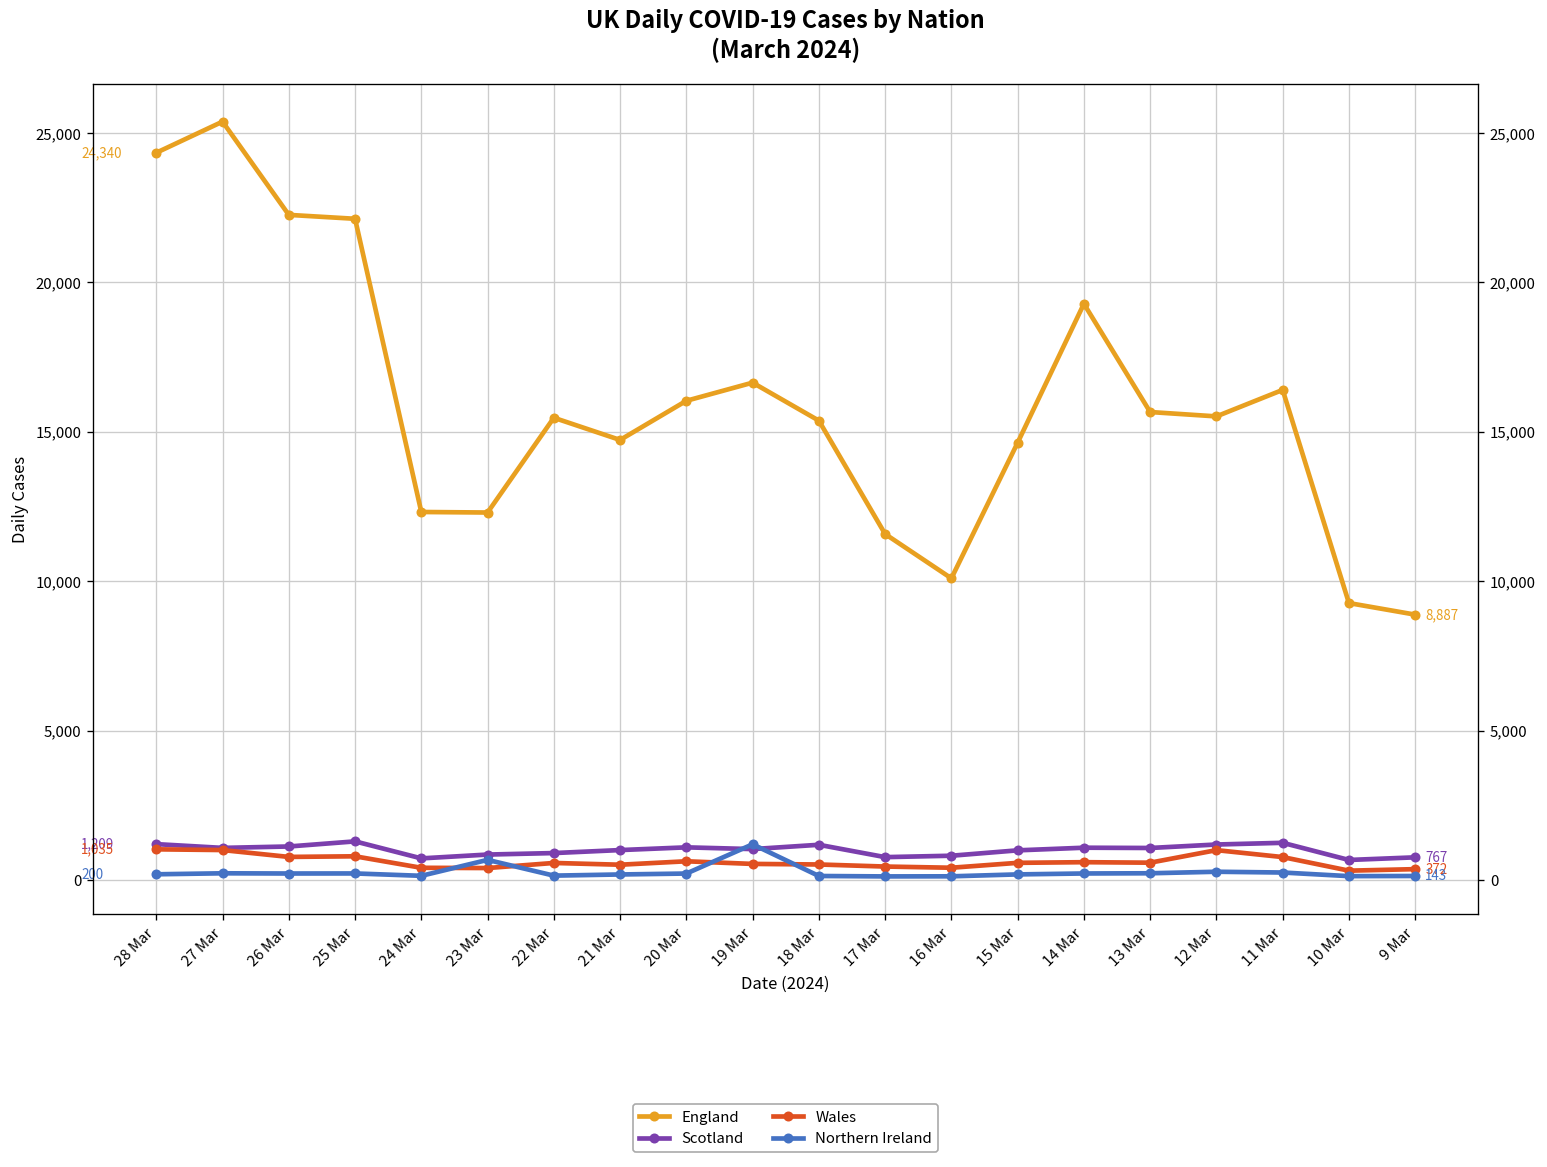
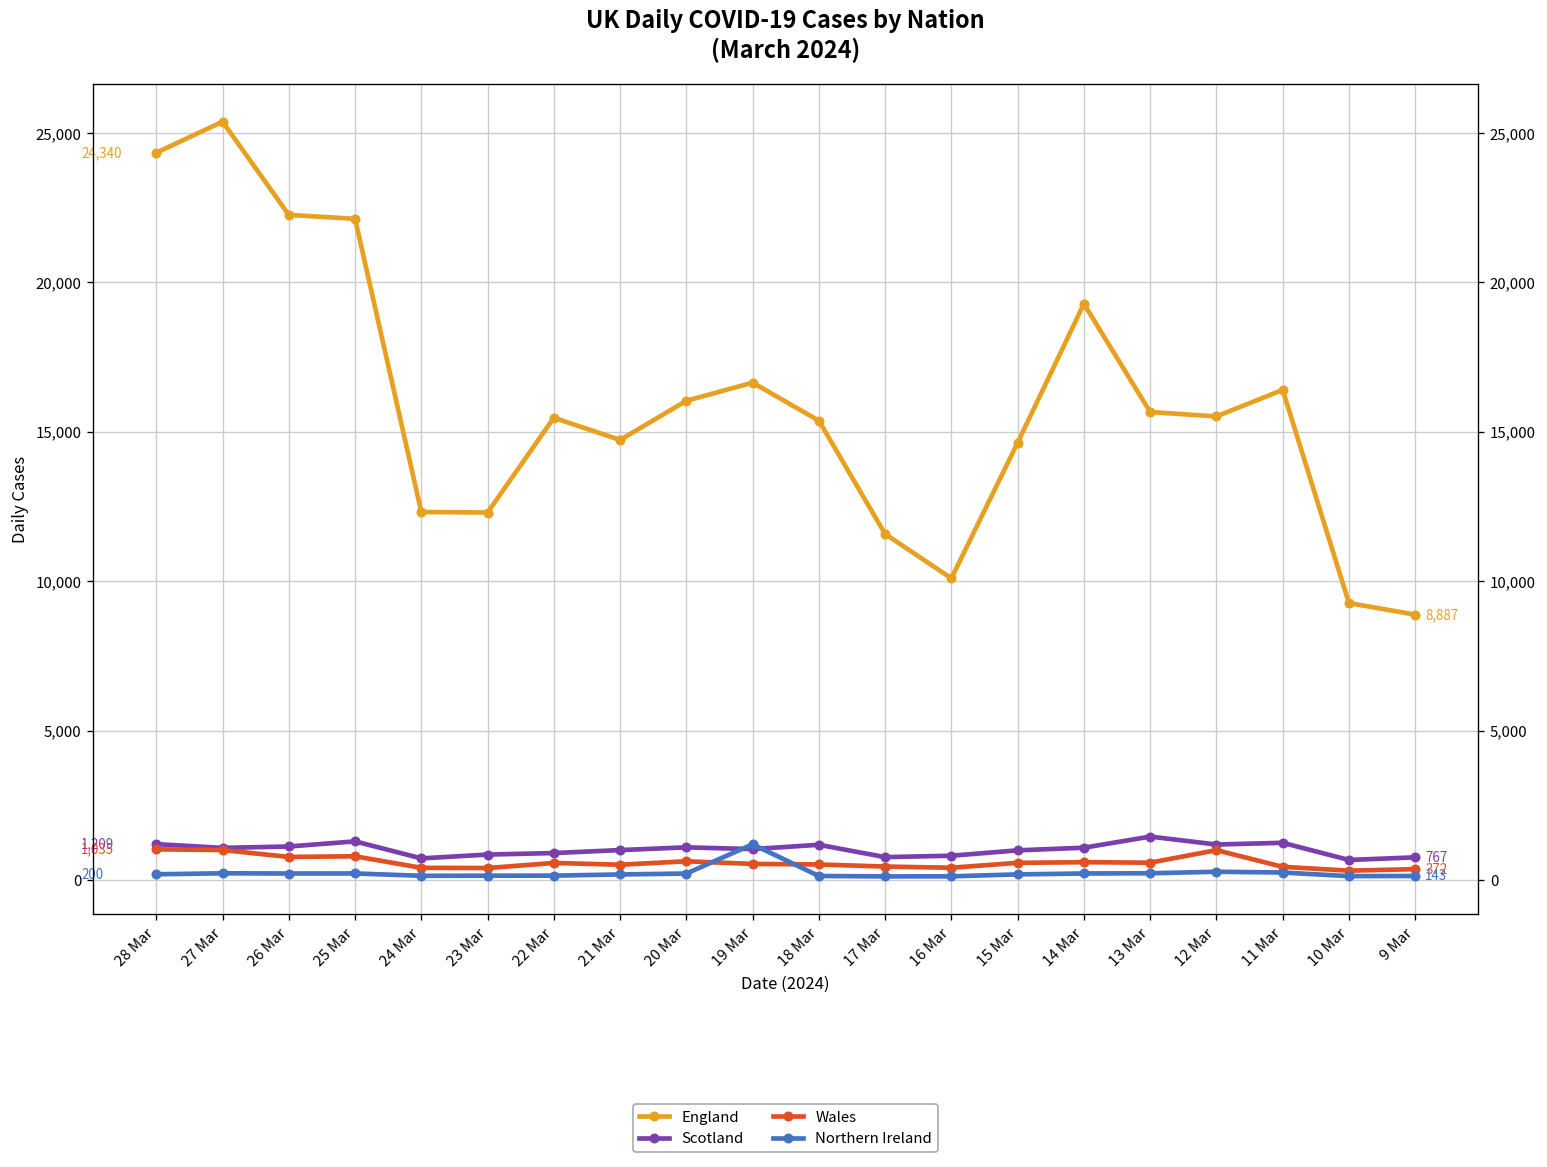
  {
    "England": {
      "9 Mar": "8,887"
    },
    "Scotland": {
      "28 Mar": "1,200",
      "26 Mar": "1,100",
      "25 Mar": "1,300",
      "24 Mar": "700",
      "23 Mar": "900",
      "22 Mar": "900",
      "21 Mar": "1,000",
      "20 Mar": "1,100",
      "19 Mar": "1,000",
      "18 Mar": "1,200",
      "17 Mar": "800",
      "16 Mar": "800",
      "15 Mar": "1,000",
      "14 Mar": "1,100",
-     "13 Mar": "1,100",
+     "13 Mar": "1,500",
      "12 Mar": "1,200",
      "11 Mar": "1,300",
      "10 Mar": "700"
    },
    "Wales": {
      "28 Mar": "1,000",
      "26 Mar": "800",
      "25 Mar": "800",
      "24 Mar": "400",
      "23 Mar": "400",
      "22 Mar": "600",
      "21 Mar": "500",
      "20 Mar": "600",
      "19 Mar": "500",
      "18 Mar": "500",
      "17 Mar": "500",
      "16 Mar": "400",
      "15 Mar": "600",
      "14 Mar": "600",
      "13 Mar": "600",
      "12 Mar": "1,000",
-     "11 Mar": "800",
+     "11 Mar": "500",
      "10 Mar": "300"
    },
    "Northern Ireland": {
      "28 Mar": "200",
      "27 Mar": "200",
      "26 Mar": "200",
      "25 Mar": "200",
      "24 Mar": "100",
-     "23 Mar": "700",
+     "23 Mar": "200",
      "22 Mar": "200",
      "21 Mar": "200",
      "20 Mar": "200",
      "19 Mar": "1,200",
      "18 Mar": "100",
      "17 Mar": "100",
      "16 Mar": "100",
      "15 Mar": "200",
      "14 Mar": "200",
      "13 Mar": "200",
      "12 Mar": "300",
      "11 Mar": "300",
      "10 Mar": "100"
    }
  }
